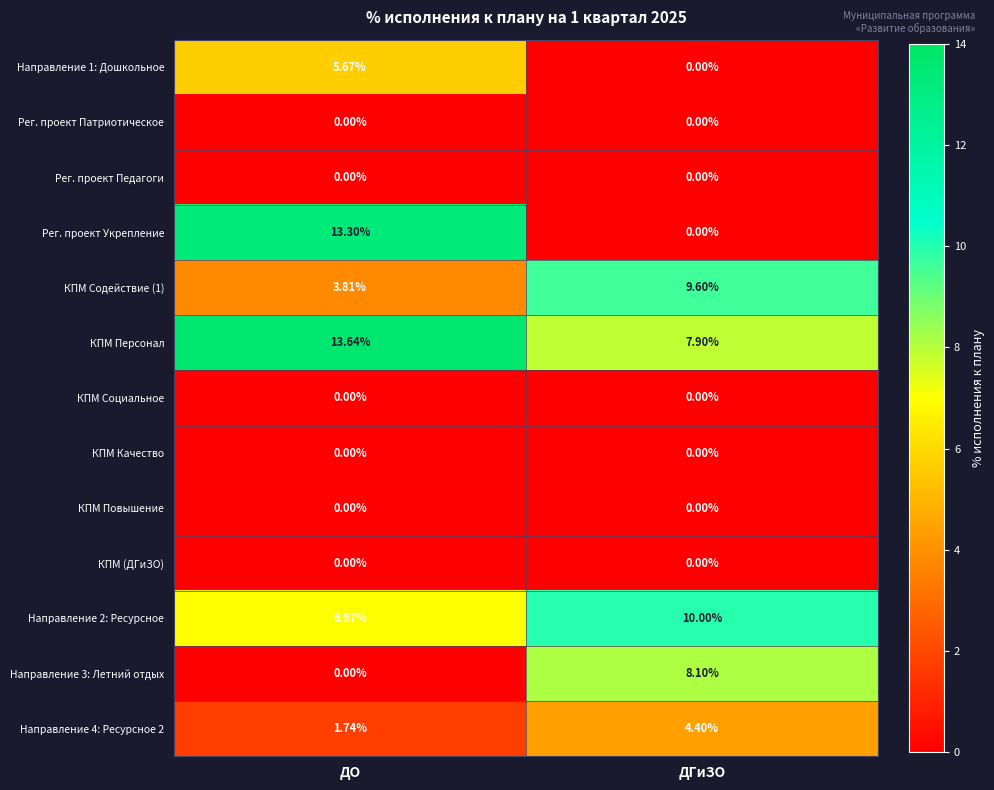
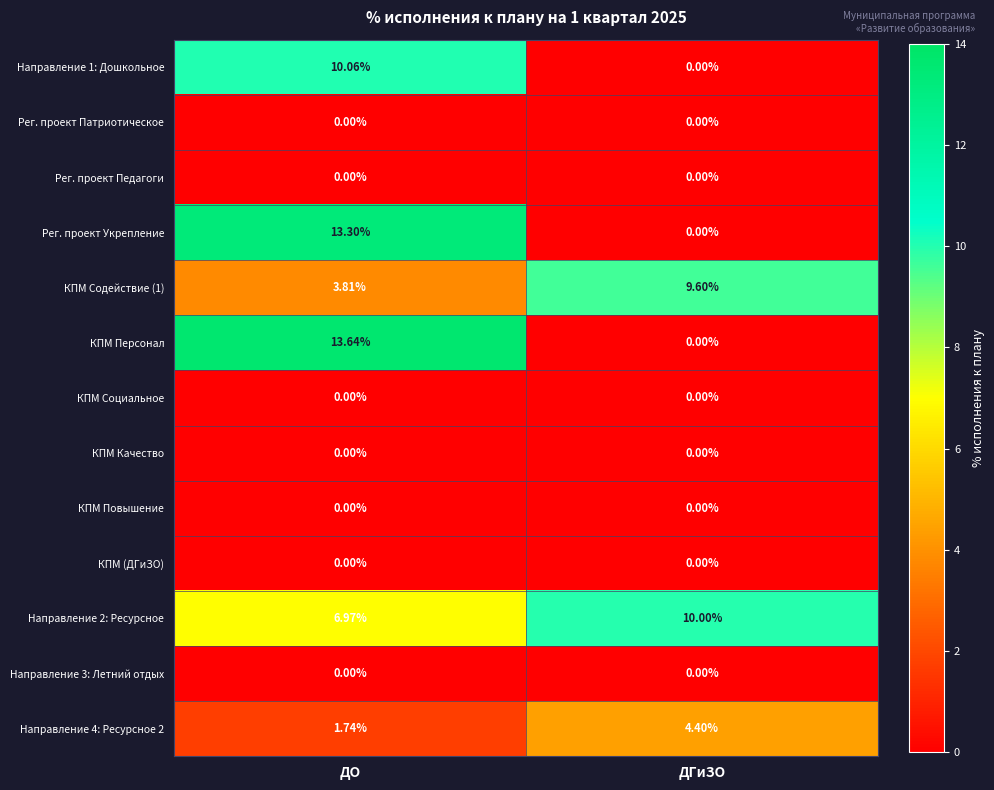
  {
    "Направление 1: Дошкольное": {
-     "ДО": "5.67%",
+     "ДО": "10.06%",
      "ДГиЗО": "0.00%"
    },
    "Рег. проект Патриотическое": {
      "ДО": "0.00%",
      "ДГиЗО": "0.00%"
    },
    "Рег. проект Педагоги": {
      "ДО": "0.00%",
      "ДГиЗО": "0.00%"
    },
    "Рег. проект Укрепление": {
      "ДО": "13.30%",
      "ДГиЗО": "0.00%"
    },
    "КПМ Содействие (1)": {
      "ДО": "3.81%",
      "ДГиЗО": "9.60%"
    },
    "КПМ Персонал": {
      "ДО": "13.64%",
-     "ДГиЗО": "7.90%"
+     "ДГиЗО": "0.00%"
    },
    "КПМ Социальное": {
      "ДО": "0.00%",
      "ДГиЗО": "0.00%"
    },
    "КПМ Качество": {
      "ДО": "0.00%",
      "ДГиЗО": "0.00%"
    },
    "КПМ Повышение": {
      "ДО": "0.00%",
      "ДГиЗО": "0.00%"
    },
    "КПМ (ДГиЗО)": {
      "ДО": "0.00%",
      "ДГиЗО": "0.00%"
    },
    "Направление 2: Ресурсное": {
      "ДО": "6.97%",
      "ДГиЗО": "10.00%"
    },
    "Направление 3: Летний отдых": {
      "ДО": "0.00%",
-     "ДГиЗО": "8.10%"
+     "ДГиЗО": "0.00%"
    },
    "Направление 4: Ресурсное 2": {
      "ДО": "1.74%",
      "ДГиЗО": "4.40%"
    }
  }
